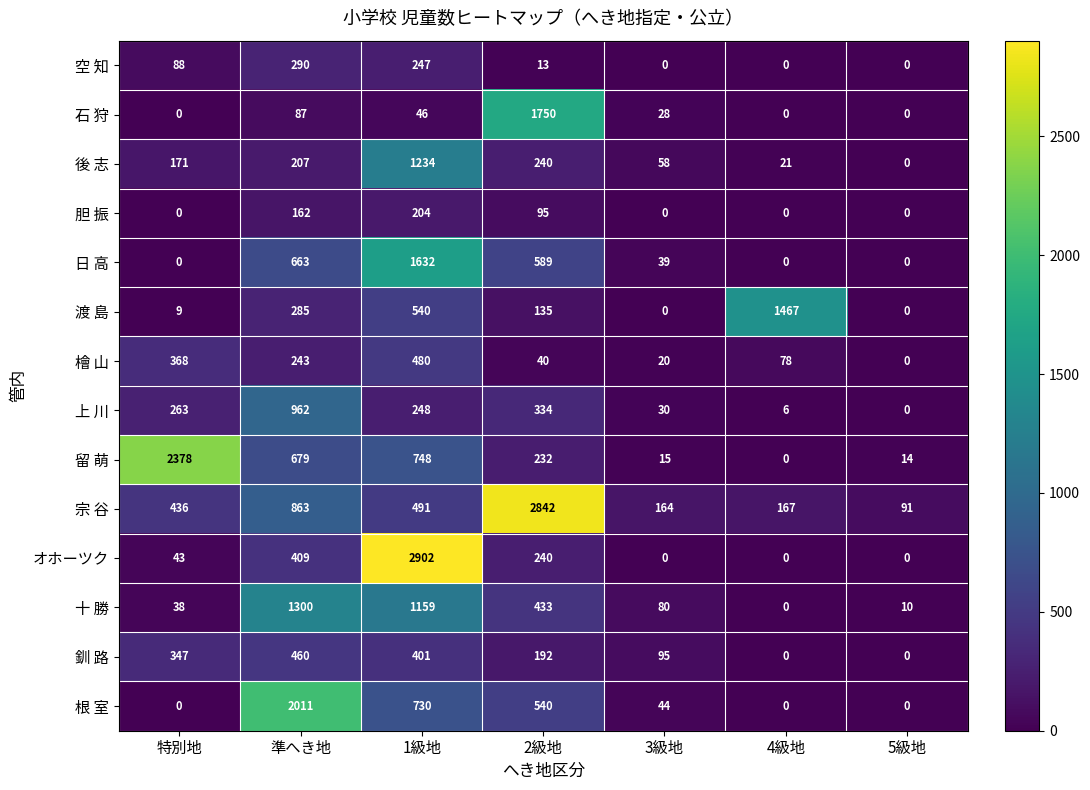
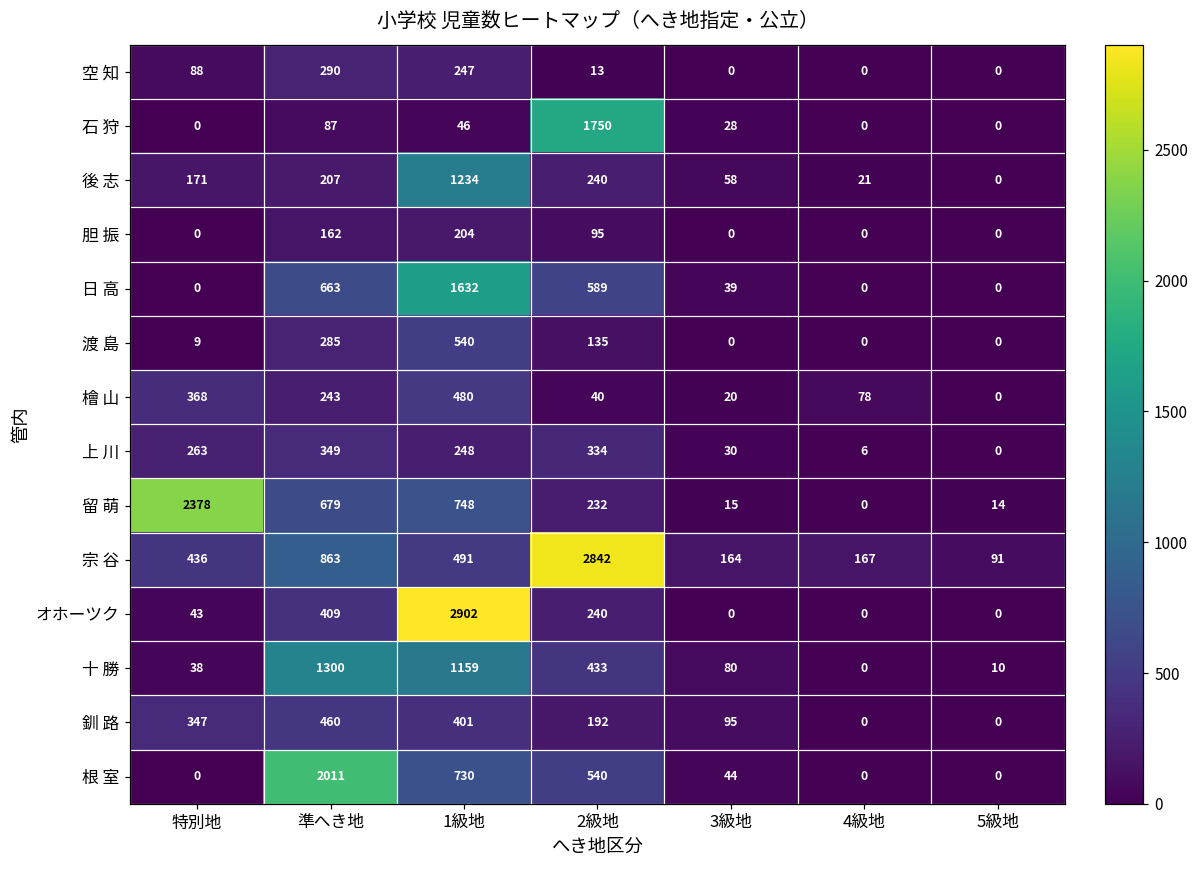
  {
    "空 知": {
      "特別地": 88,
      "準へき地": 290,
      "1級地": 247,
      "2級地": 13,
      "3級地": 0,
      "4級地": 0,
      "5級地": 0
    },
    "石 狩": {
      "特別地": 0,
      "準へき地": 87,
      "1級地": 46,
      "2級地": 1750,
      "3級地": 28,
      "4級地": 0,
      "5級地": 0
    },
    "後 志": {
      "特別地": 171,
      "準へき地": 207,
      "1級地": 1234,
      "2級地": 240,
      "3級地": 58,
      "4級地": 21,
      "5級地": 0
    },
    "胆 振": {
      "特別地": 0,
      "準へき地": 162,
      "1級地": 204,
      "2級地": 95,
      "3級地": 0,
      "4級地": 0,
      "5級地": 0
    },
    "日 高": {
      "特別地": 0,
      "準へき地": 663,
      "1級地": 1632,
      "2級地": 589,
      "3級地": 39,
      "4級地": 0,
      "5級地": 0
    },
    "渡 島": {
      "特別地": 9,
      "準へき地": 285,
      "1級地": 540,
      "2級地": 135,
      "3級地": 0,
-     "4級地": 1467,
+     "4級地": 0,
      "5級地": 0
    },
    "檜 山": {
      "特別地": 368,
      "準へき地": 243,
      "1級地": 480,
      "2級地": 40,
      "3級地": 20,
      "4級地": 78,
      "5級地": 0
    },
    "上 川": {
      "特別地": 263,
-     "準へき地": 962,
+     "準へき地": 349,
      "1級地": 248,
      "2級地": 334,
      "3級地": 30,
      "4級地": 6,
      "5級地": 0
    },
    "留 萌": {
      "特別地": 2378,
      "準へき地": 679,
      "1級地": 748,
      "2級地": 232,
      "3級地": 15,
      "4級地": 0,
      "5級地": 14
    },
    "宗 谷": {
      "特別地": 436,
      "準へき地": 863,
      "1級地": 491,
      "2級地": 2842,
      "3級地": 164,
      "4級地": 167,
      "5級地": 91
    },
    "オホーツク": {
      "特別地": 43,
      "準へき地": 409,
      "1級地": 2902,
      "2級地": 240,
      "3級地": 0,
      "4級地": 0,
      "5級地": 0
    },
    "十 勝": {
      "特別地": 38,
      "準へき地": 1300,
      "1級地": 1159,
      "2級地": 433,
      "3級地": 80,
      "4級地": 0,
      "5級地": 10
    },
    "釧 路": {
      "特別地": 347,
      "準へき地": 460,
      "1級地": 401,
      "2級地": 192,
      "3級地": 95,
      "4級地": 0,
      "5級地": 0
    },
    "根 室": {
      "特別地": 0,
      "準へき地": 2011,
      "1級地": 730,
      "2級地": 540,
      "3級地": 44,
      "4級地": 0,
      "5級地": 0
    }
  }
